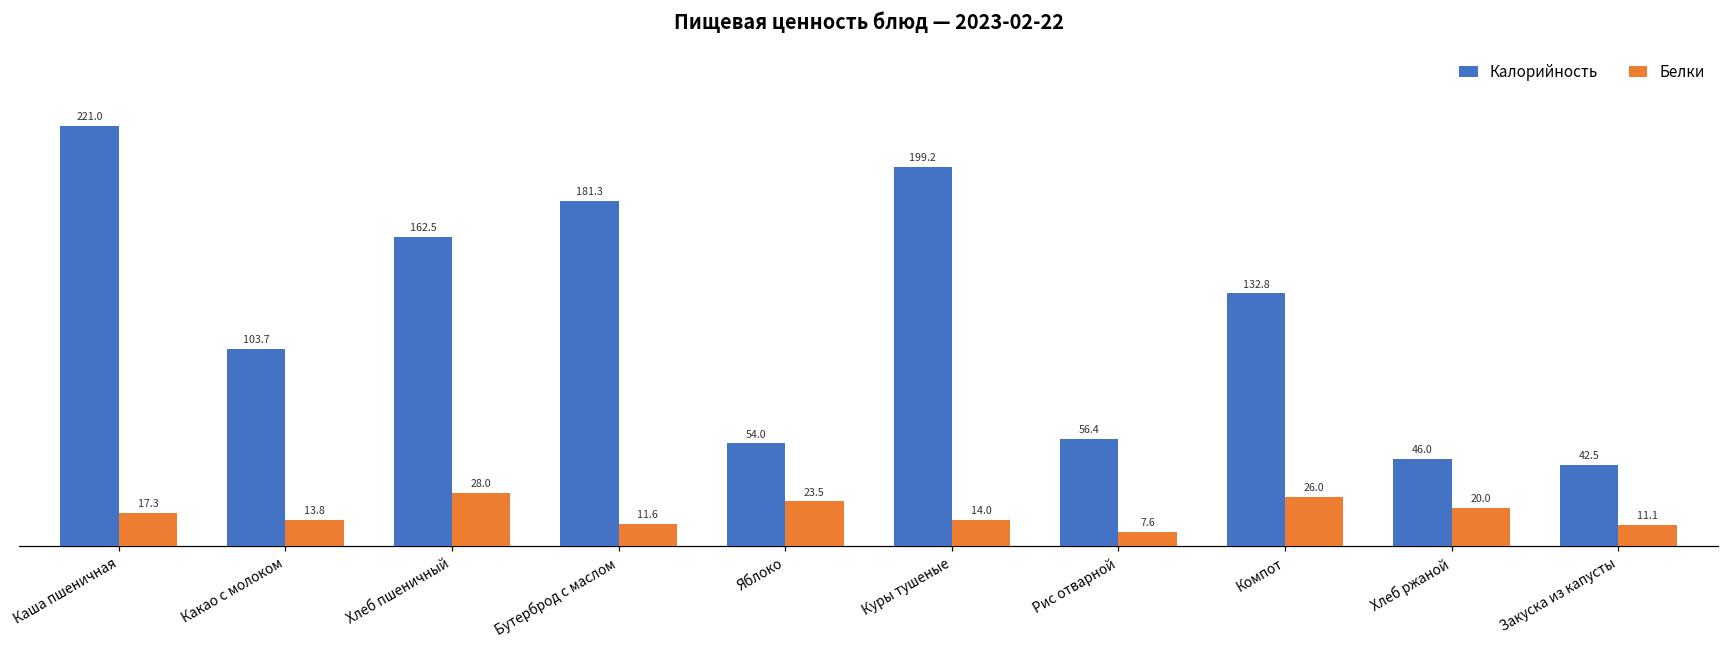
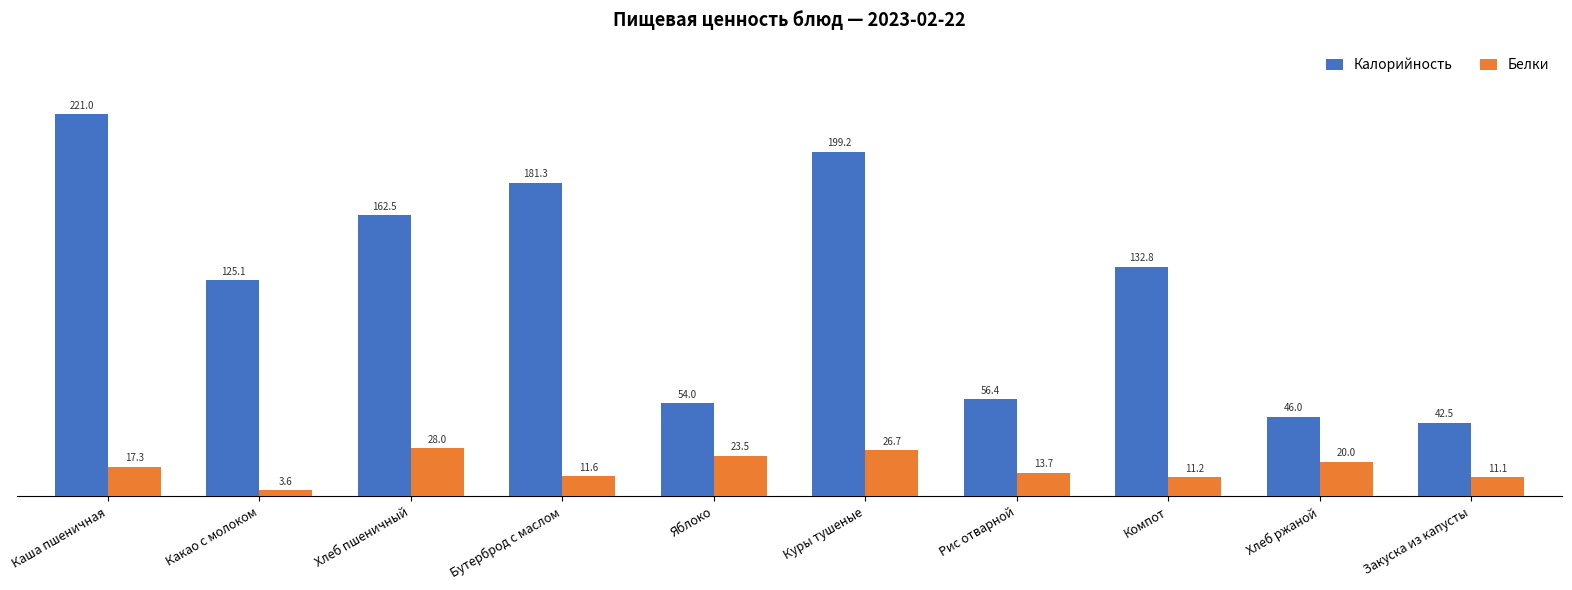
  {
    "Калорийность": {
      "Каша пшеничная": 221.0,
-     "Какао с молоком": 103.7,
+     "Какао с молоком": 125.1,
      "Хлеб пшеничный": 162.5,
      "Бутерброд с маслом": 181.3,
      "Яблоко": 54.0,
      "Куры тушеные": 199.2,
      "Рис отварной": 56.4,
      "Компот": 132.8,
      "Хлеб ржаной": 46.0,
      "Закуска из капусты": 42.5
    },
    "Белки": {
      "Каша пшеничная": 17.3,
-     "Какао с молоком": 13.8,
+     "Какао с молоком": 3.6,
      "Хлеб пшеничный": 28.0,
      "Бутерброд с маслом": 11.6,
      "Яблоко": 23.5,
-     "Куры тушеные": 14.0,
-     "Рис отварной": 7.6,
-     "Компот": 26.0,
+     "Куры тушеные": 26.7,
+     "Рис отварной": 13.7,
+     "Компот": 11.2,
      "Хлеб ржаной": 20.0,
      "Закуска из капусты": 11.1
    }
  }
